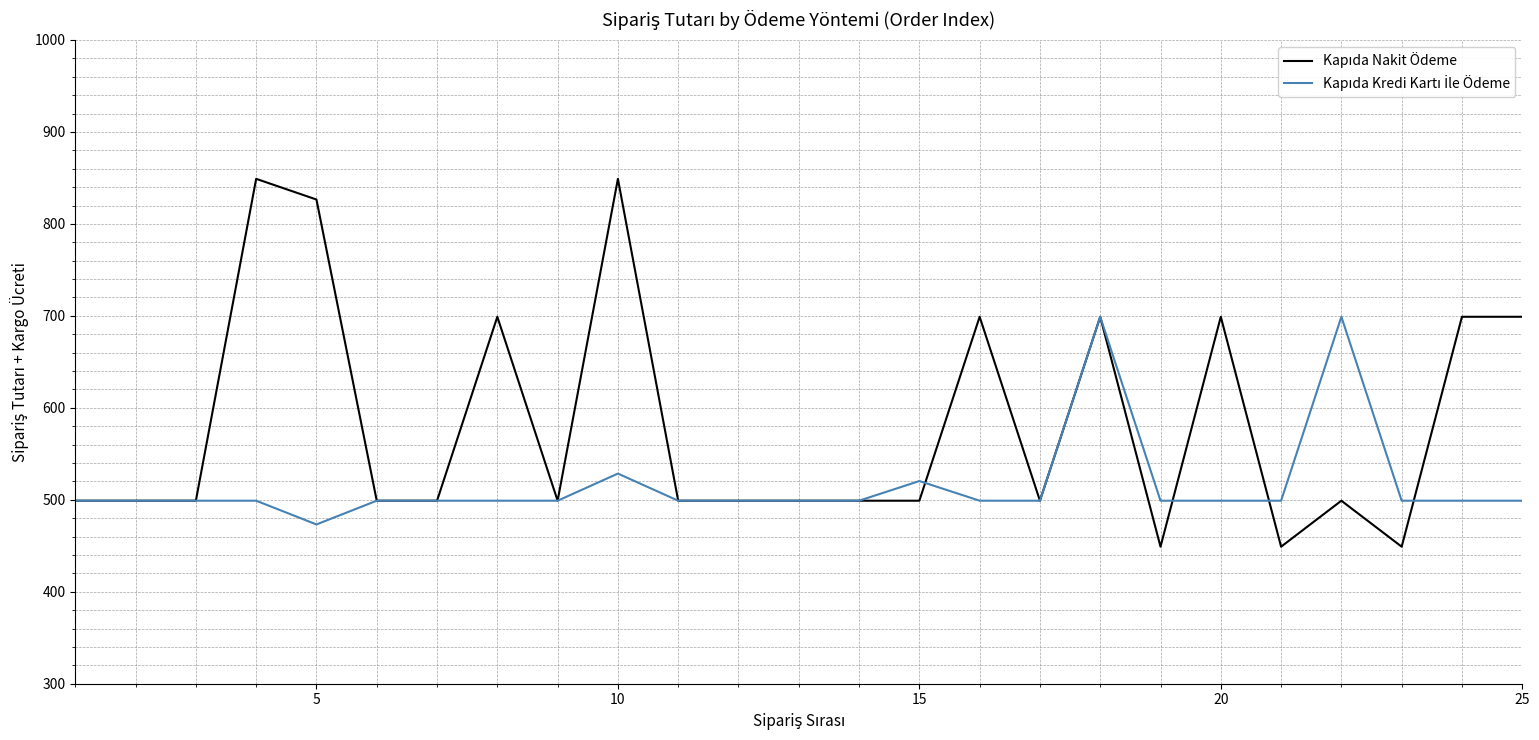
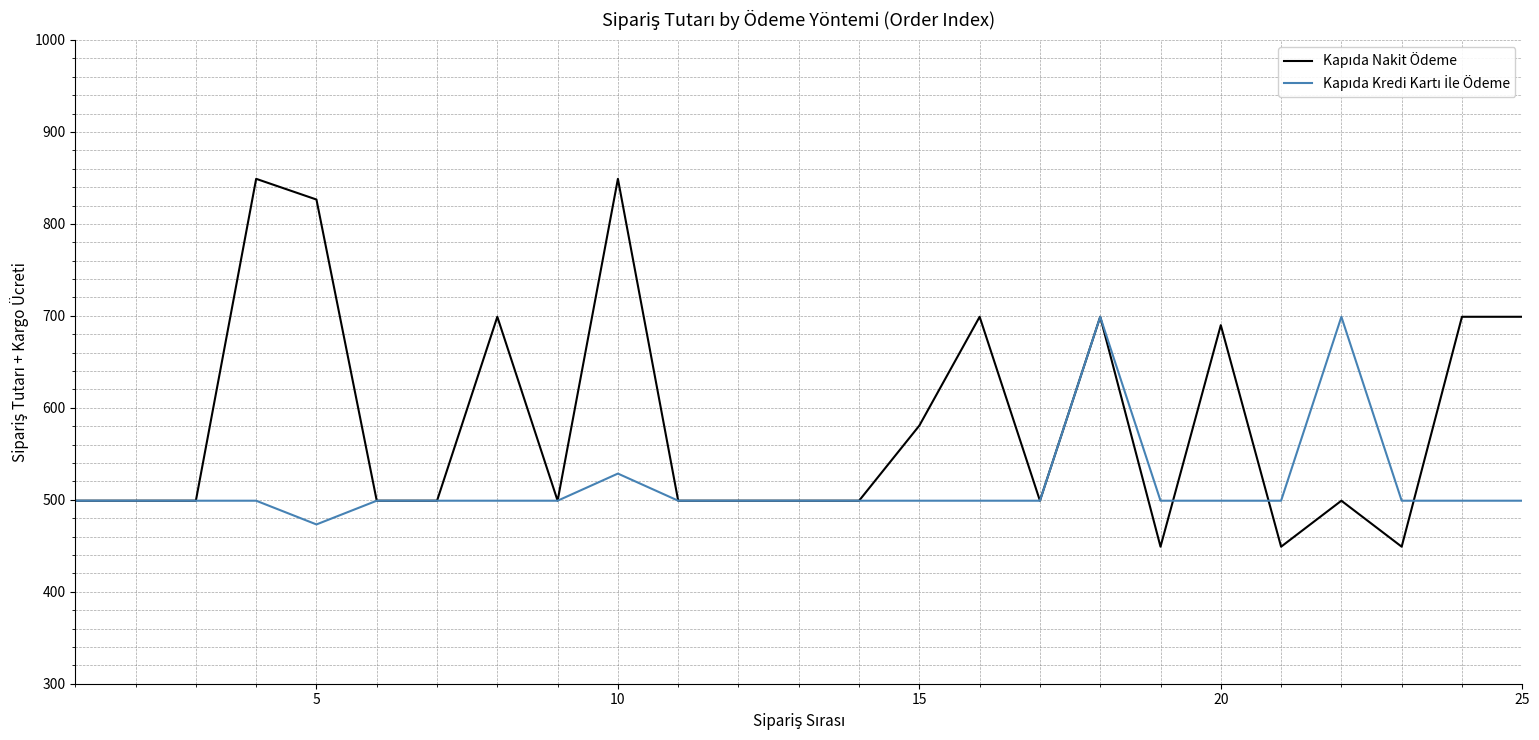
  {
    "Kapıda Nakit Ödeme": {
      "5": 830,
      "10": 850,
-     "15": 500,
-     "20": 700,
+     "15": 580,
+     "20": 690,
      "25": 700
    },
    "Kapıda Kredi Kartı İle Ödeme": {
      "5": 470,
      "10": 530,
-     "15": 520,
+     "15": 500,
      "20": 500,
      "25": 500
    }
  }
